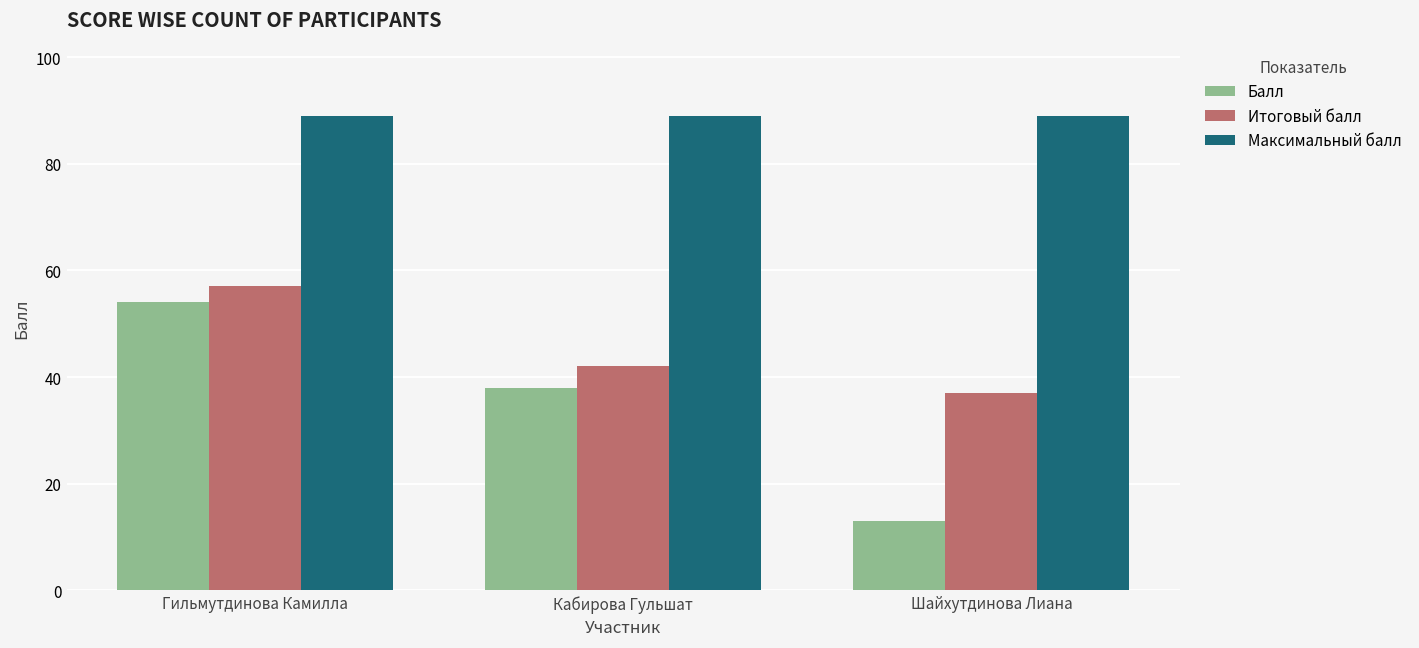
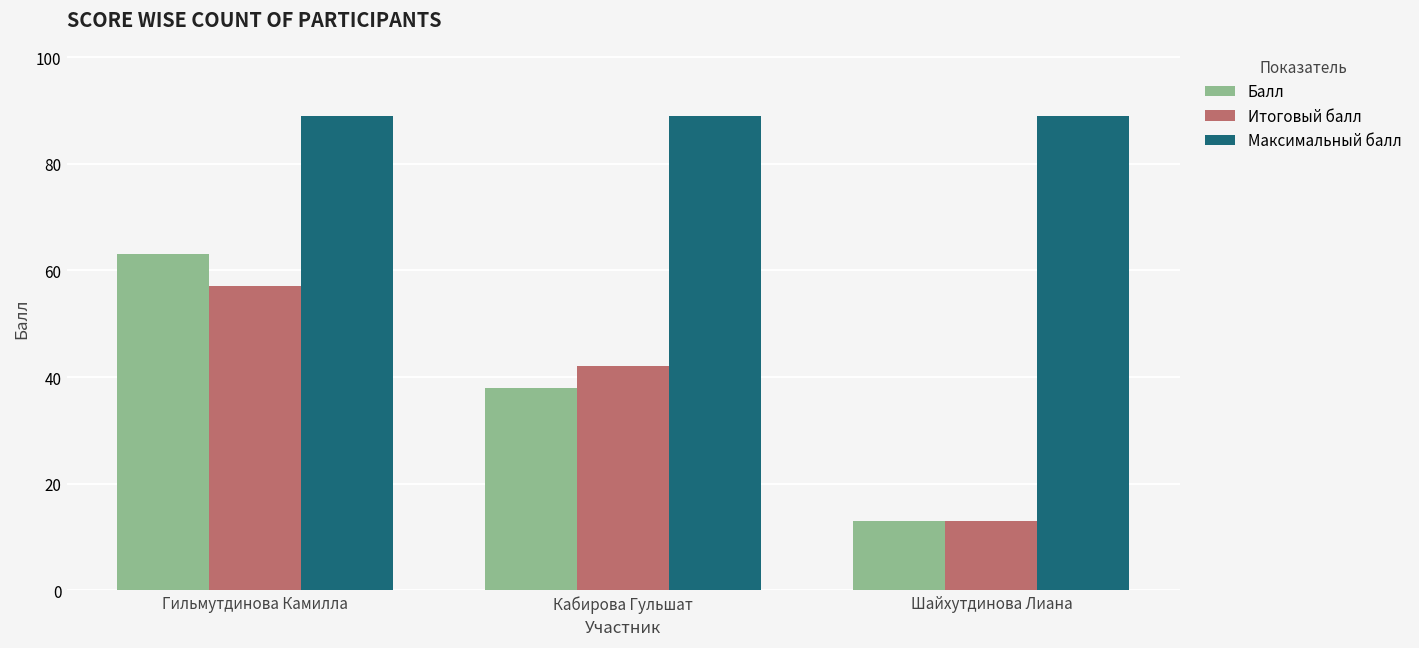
  {
    "Балл": {
-     "Гильмутдинова Камилла": 54,
+     "Гильмутдинова Камилла": 63,
      "Кабирова Гульшат": 38,
      "Шайхутдинова Лиана": 13
    },
    "Итоговый балл": {
      "Гильмутдинова Камилла": 57,
      "Кабирова Гульшат": 42,
-     "Шайхутдинова Лиана": 37
+     "Шайхутдинова Лиана": 13
    },
    "Максимальный балл": {
      "Гильмутдинова Камилла": 89,
      "Кабирова Гульшат": 89,
      "Шайхутдинова Лиана": 89
    }
  }
